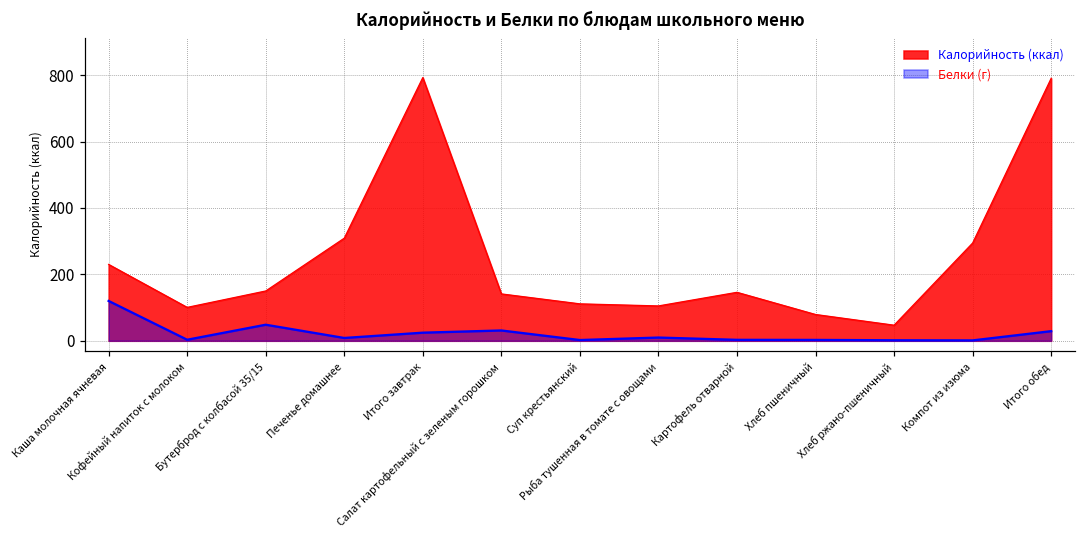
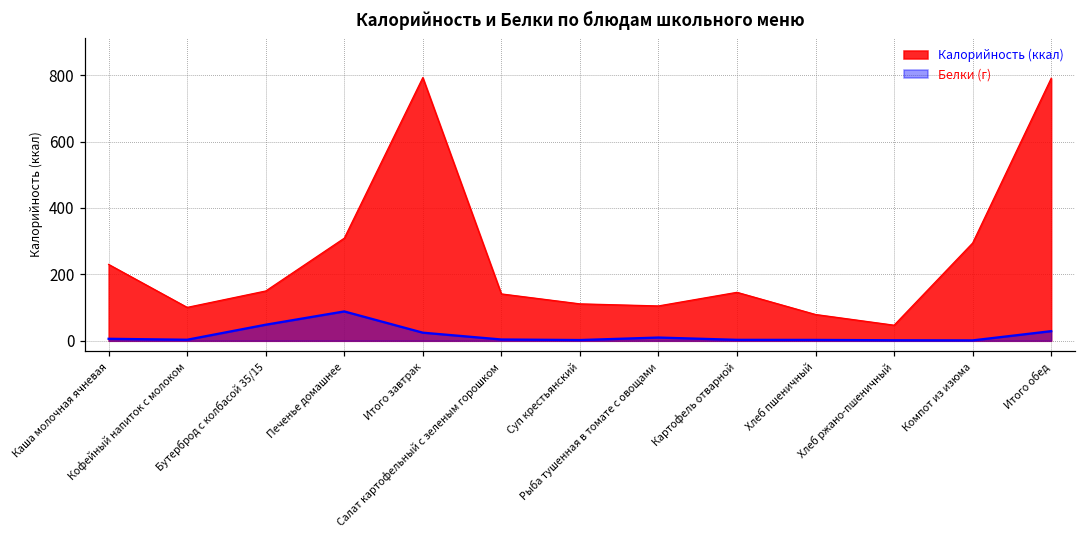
  {
    "Калорийность (ккал)": {
      "Каша молочная ячневая": 230,
      "Кофейный напиток с молоком": 100,
      "Бутерброд с колбасой 35/15": 150,
      "Печенье домашнее": 310,
      "Итого завтрак": 790,
      "Салат картофельный с зеленым горошком": 140,
      "Суп крестьянский": 110,
      "Рыба тушенная в томате с овощами": 110,
      "Картофель отварной": 150,
      "Хлеб пшеничный": 80,
      "Хлеб ржано-пшеничный": 50,
      "Компот из изюма": 290,
      "Итого обед": 790
    },
    "Белки (г)": {
-     "Каша молочная ячневая": 120,
+     "Каша молочная ячневая": 10,
      "Кофейный напиток с молоком": 0,
      "Бутерброд с колбасой 35/15": 50,
-     "Печенье домашнее": 10,
+     "Печенье домашнее": 90,
      "Итого завтрак": 20,
-     "Салат картофельный с зеленым горошком": 30,
+     "Салат картофельный с зеленым горошком": 0,
      "Суп крестьянский": 0,
      "Рыба тушенная в томате с овощами": 10,
      "Картофель отварной": 0,
      "Хлеб пшеничный": 0,
      "Хлеб ржано-пшеничный": 0,
      "Компот из изюма": 0,
      "Итого обед": 30
    }
  }
